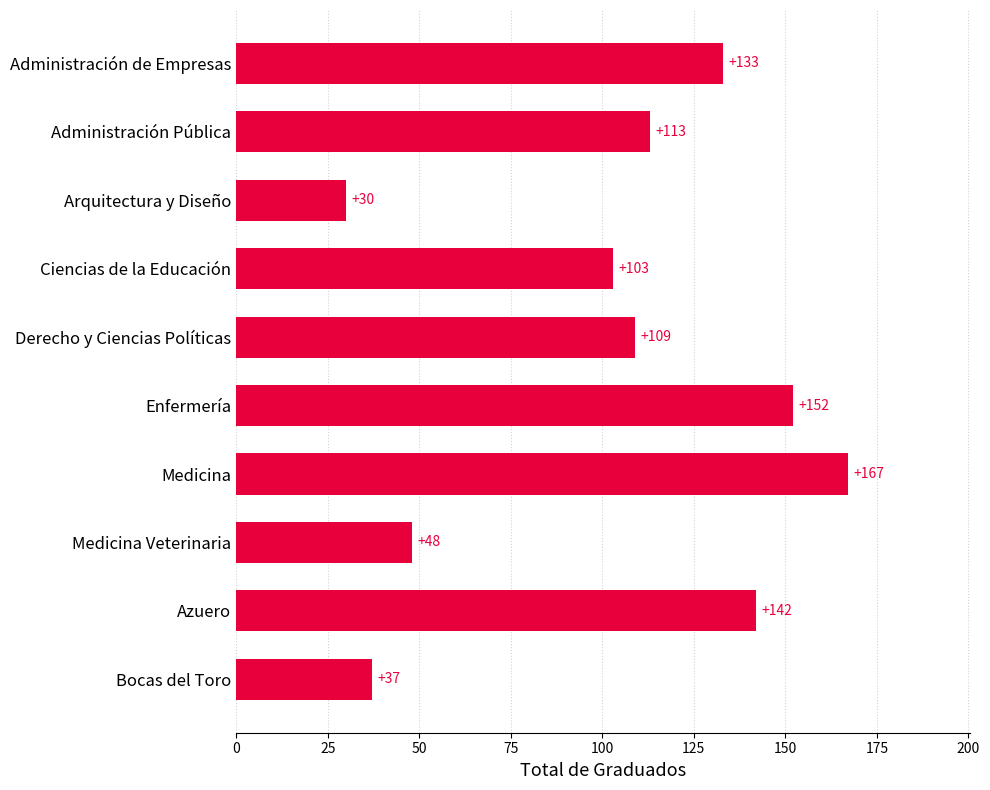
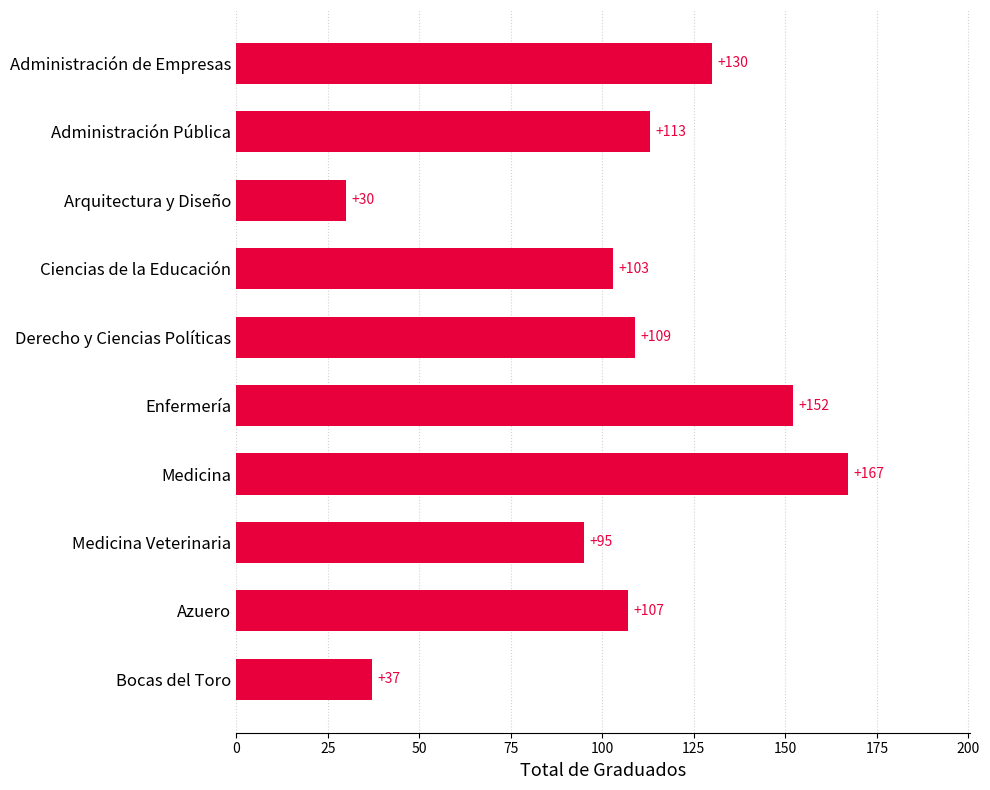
  {
-   "Administración de Empresas": "+133",
+   "Administración de Empresas": "+130",
    "Administración Pública": "+113",
    "Arquitectura y Diseño": "+30",
    "Ciencias de la Educación": "+103",
    "Derecho y Ciencias Políticas": "+109",
    "Enfermería": "+152",
    "Medicina": "+167",
-   "Medicina Veterinaria": "+48",
-   "Azuero": "+142",
+   "Medicina Veterinaria": "+95",
+   "Azuero": "+107",
    "Bocas del Toro": "+37"
  }
